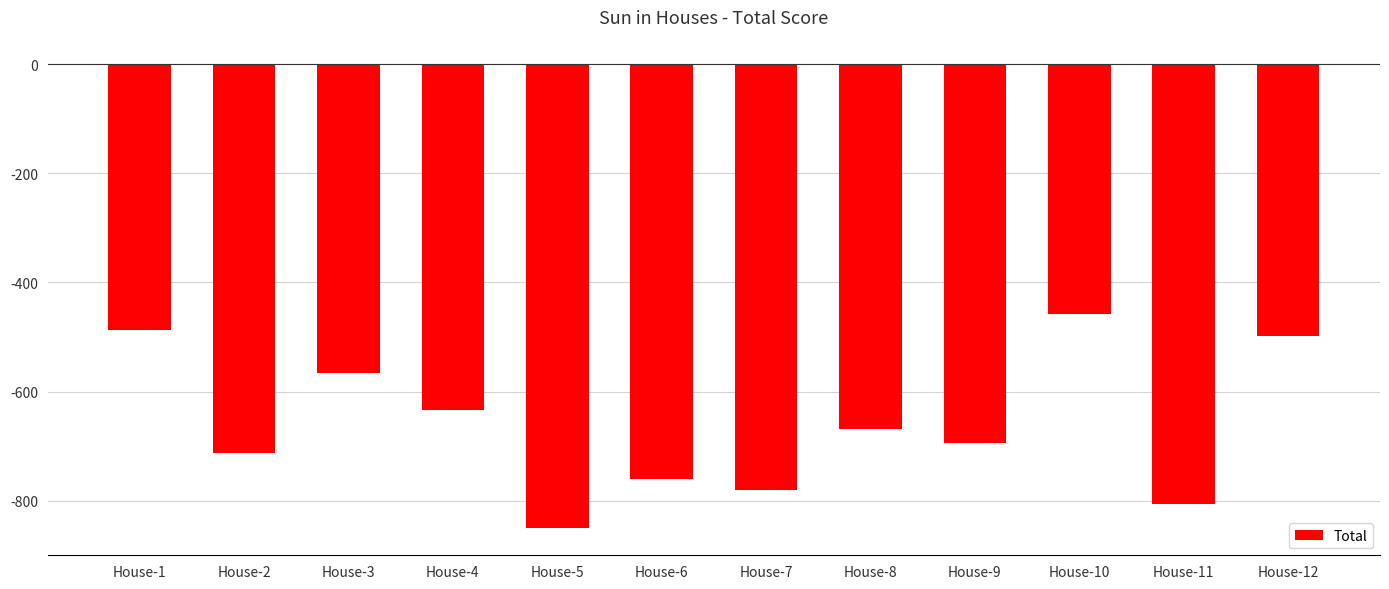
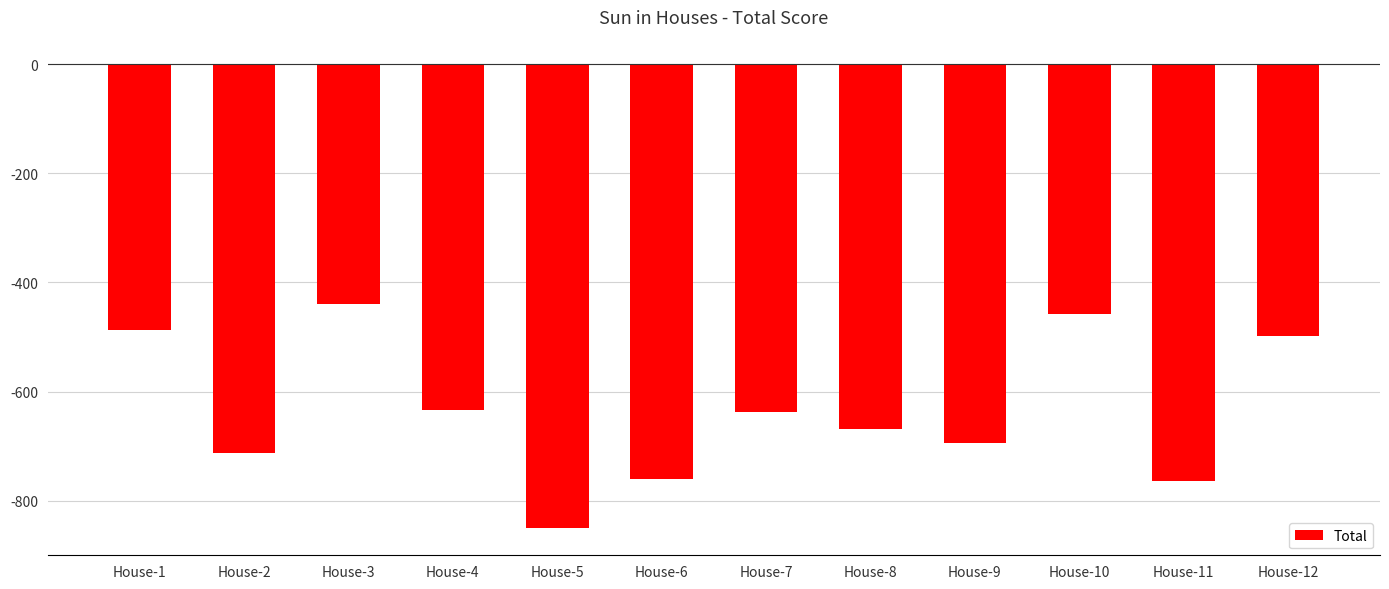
  {
    "House-1": -490,
    "House-2": -710,
-   "House-3": -570,
+   "House-3": -440,
    "House-4": -630,
    "House-5": -850,
    "House-6": -760,
-   "House-7": -780,
+   "House-7": -640,
    "House-8": -670,
    "House-9": -690,
    "House-10": -460,
-   "House-11": -810,
+   "House-11": -760,
    "House-12": -500
  }
